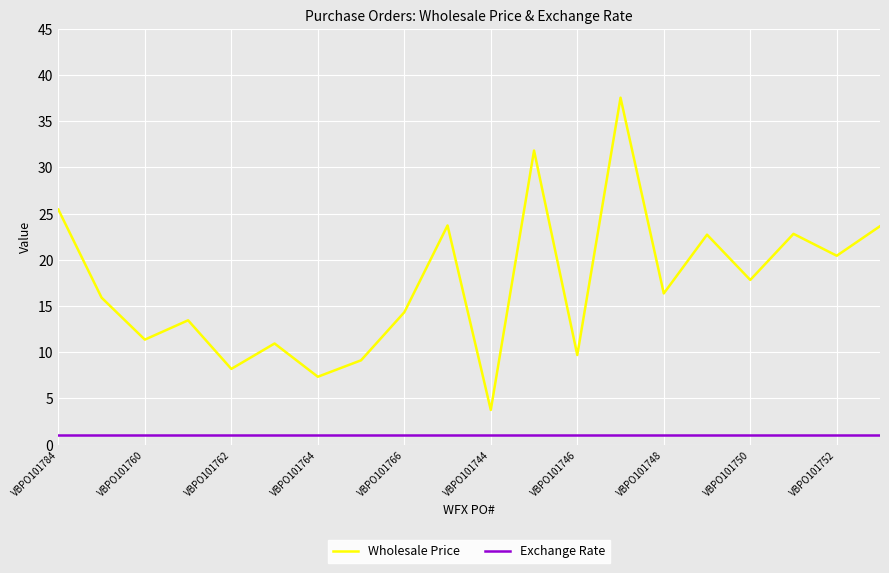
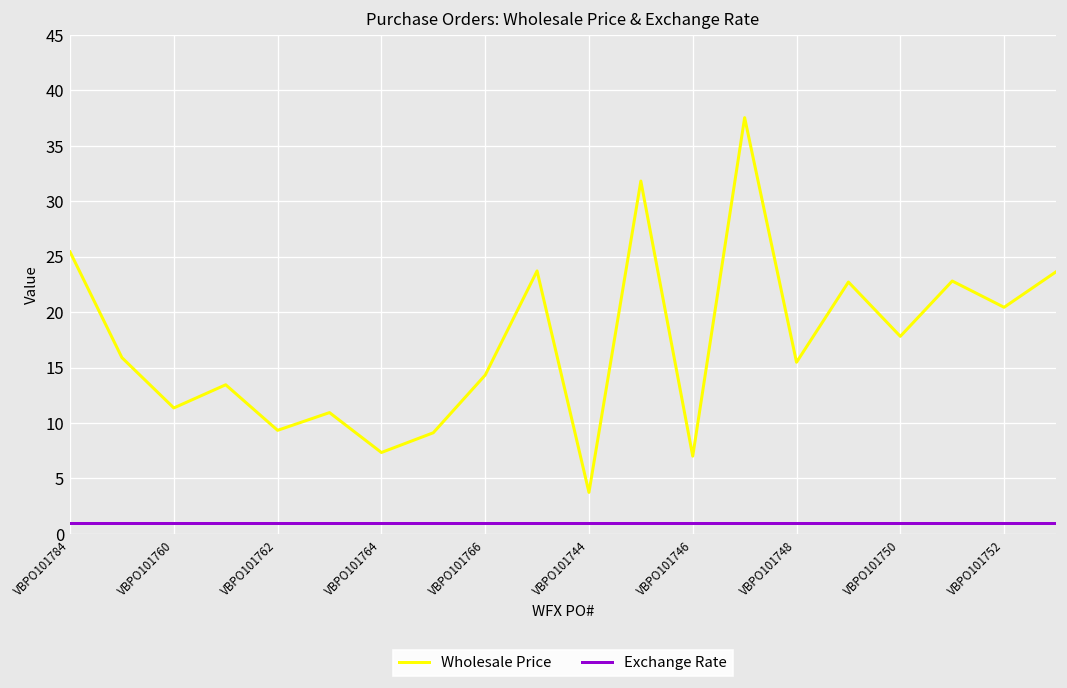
  {
    "Wholesale Price": {
      "VBPO101784": 25,
      "VBPO101760": 11,
-     "VBPO101762": 8,
+     "VBPO101762": 9,
      "VBPO101764": 7,
      "VBPO101766": 14,
      "VBPO101744": 4,
-     "VBPO101746": 10,
-     "VBPO101748": 16,
+     "VBPO101746": 7,
+     "VBPO101748": 15,
      "VBPO101750": 18,
      "VBPO101752": 20
    },
    "Exchange Rate": {
      "VBPO101784": 1,
      "VBPO101760": 1,
      "VBPO101762": 1,
      "VBPO101764": 1,
      "VBPO101766": 1,
      "VBPO101744": 1,
      "VBPO101746": 1,
      "VBPO101748": 1,
      "VBPO101750": 1,
      "VBPO101752": 1
    }
  }
